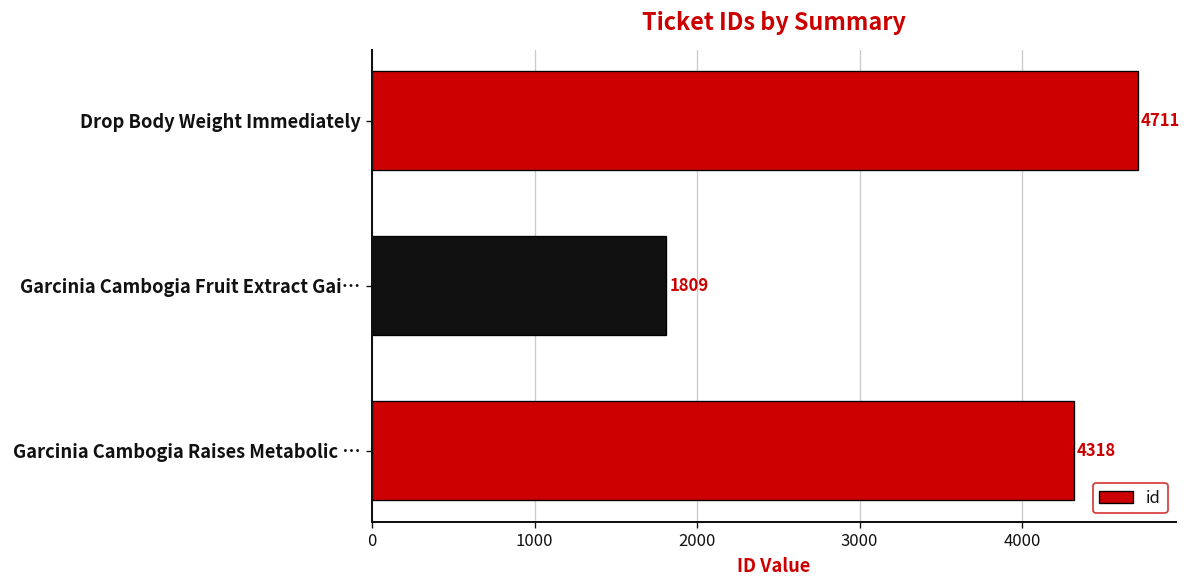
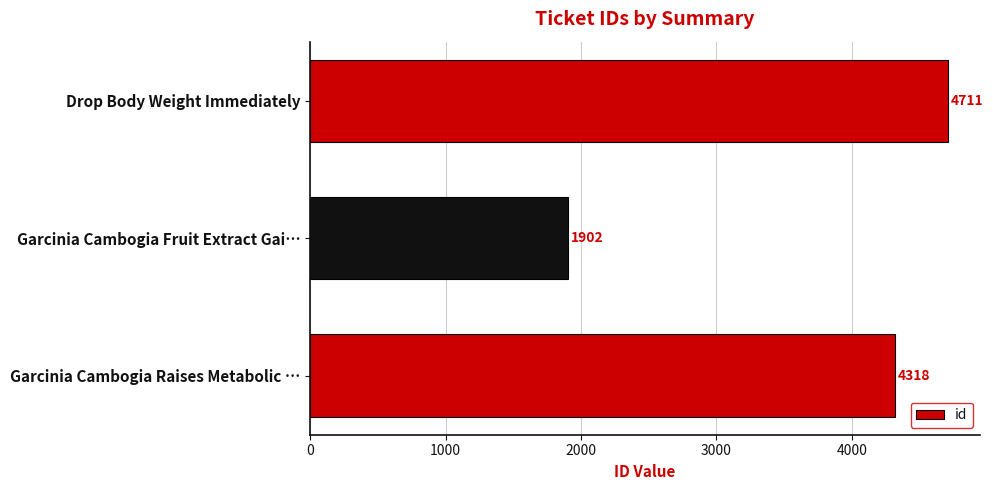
  {
    "Drop Body Weight Immediately": 4711,
-   "Garcinia Cambogia Fruit Extract Gai…": 1809,
+   "Garcinia Cambogia Fruit Extract Gai…": 1902,
    "Garcinia Cambogia Raises Metabolic …": 4318
  }
